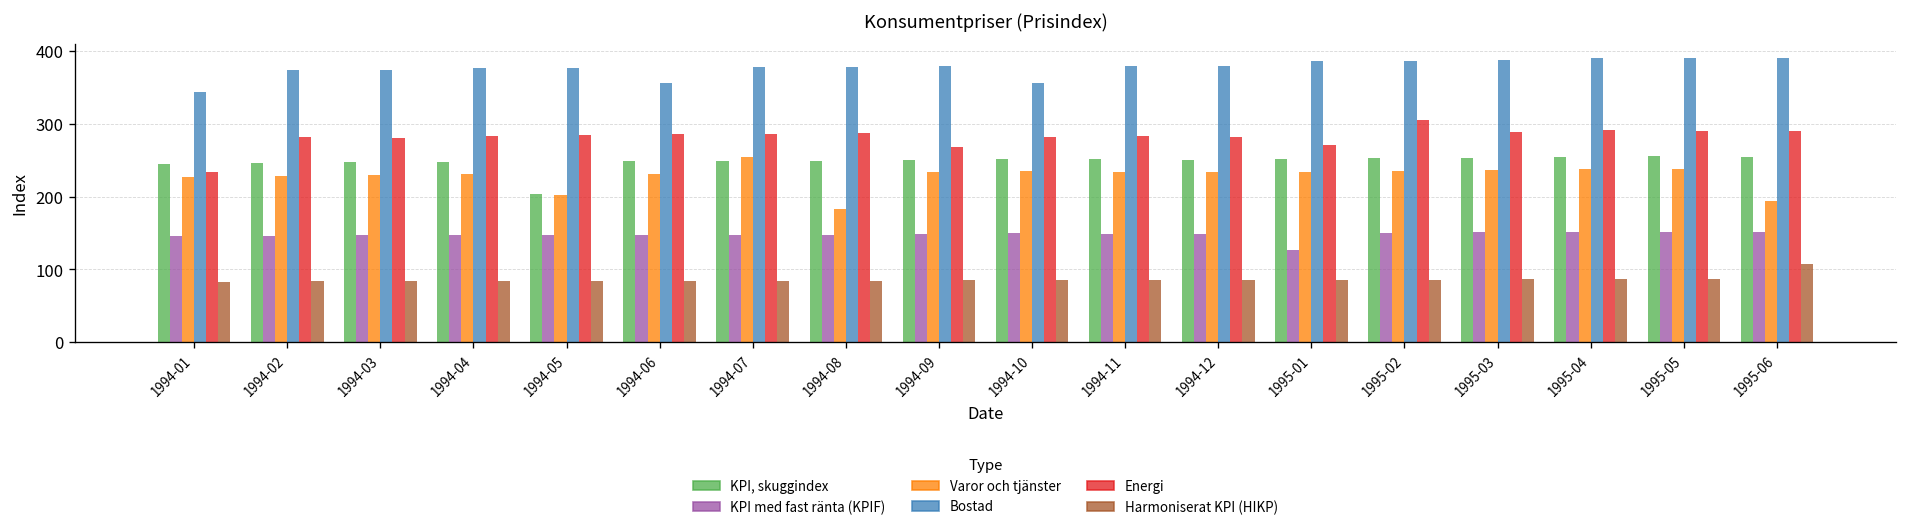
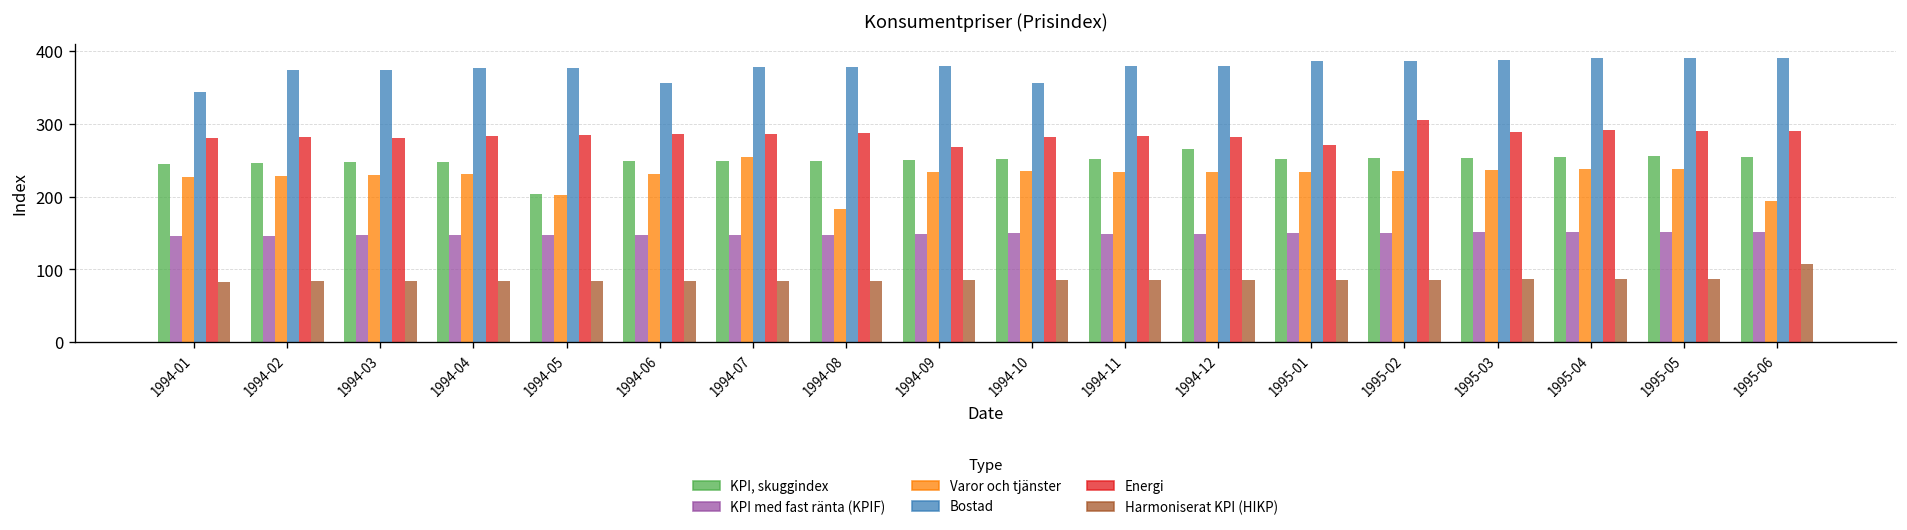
  {
    "KPI, skuggindex": {
      "1994-01": 250,
      "1994-02": 250,
      "1994-03": 250,
      "1994-04": 250,
      "1994-05": 200,
      "1994-06": 250,
      "1994-07": 250,
      "1994-08": 250,
      "1994-09": 250,
      "1994-10": 250,
      "1994-11": 250,
-     "1994-12": 250,
+     "1994-12": 270,
      "1995-01": 250,
      "1995-02": 250,
      "1995-03": 250,
      "1995-04": 260,
      "1995-05": 260,
      "1995-06": 260
    },
    "KPI med fast ränta (KPIF)": {
      "1994-01": 150,
      "1994-02": 150,
      "1994-03": 150,
      "1994-04": 150,
      "1994-05": 150,
      "1994-06": 150,
      "1994-07": 150,
      "1994-08": 150,
      "1994-09": 150,
      "1994-10": 150,
      "1994-11": 150,
      "1994-12": 150,
-     "1995-01": 130,
+     "1995-01": 150,
      "1995-02": 150,
      "1995-03": 150,
      "1995-04": 150,
      "1995-05": 150,
      "1995-06": 150
    },
    "Varor och tjänster": {
      "1994-01": 230,
      "1994-02": 230,
      "1994-03": 230,
      "1994-04": 230,
      "1994-05": 200,
      "1994-06": 230,
      "1994-07": 250,
      "1994-08": 180,
      "1994-09": 230,
      "1994-10": 230,
      "1994-11": 230,
      "1994-12": 230,
      "1995-01": 230,
      "1995-02": 240,
      "1995-03": 240,
      "1995-04": 240,
      "1995-05": 240,
      "1995-06": 190
    },
    "Bostad": {
      "1994-01": 340,
      "1994-02": 370,
      "1994-03": 370,
      "1994-04": 380,
      "1994-05": 380,
      "1994-06": 360,
      "1994-07": 380,
      "1994-08": 380,
      "1994-09": 380,
      "1994-10": 360,
      "1994-11": 380,
      "1994-12": 380,
      "1995-01": 390,
      "1995-02": 390,
      "1995-03": 390,
      "1995-04": 390,
      "1995-05": 390,
      "1995-06": 390
    },
    "Energi": {
-     "1994-01": 230,
+     "1994-01": 280,
      "1994-02": 280,
      "1994-03": 280,
      "1994-04": 280,
      "1994-05": 280,
      "1994-06": 290,
      "1994-07": 290,
      "1994-08": 290,
      "1994-09": 270,
      "1994-10": 280,
      "1994-11": 280,
      "1994-12": 280,
      "1995-01": 270,
      "1995-02": 310,
      "1995-03": 290,
      "1995-04": 290,
      "1995-05": 290,
      "1995-06": 290
    },
    "Harmoniserat KPI (HIKP)": {
      "1994-01": 80,
      "1994-02": 80,
      "1994-03": 80,
      "1994-04": 80,
      "1994-05": 80,
      "1994-06": 80,
      "1994-07": 80,
      "1994-08": 80,
      "1994-09": 90,
      "1994-10": 90,
      "1994-11": 90,
      "1994-12": 80,
      "1995-01": 90,
      "1995-02": 90,
      "1995-03": 90,
      "1995-04": 90,
      "1995-05": 90,
      "1995-06": 110
    }
  }
